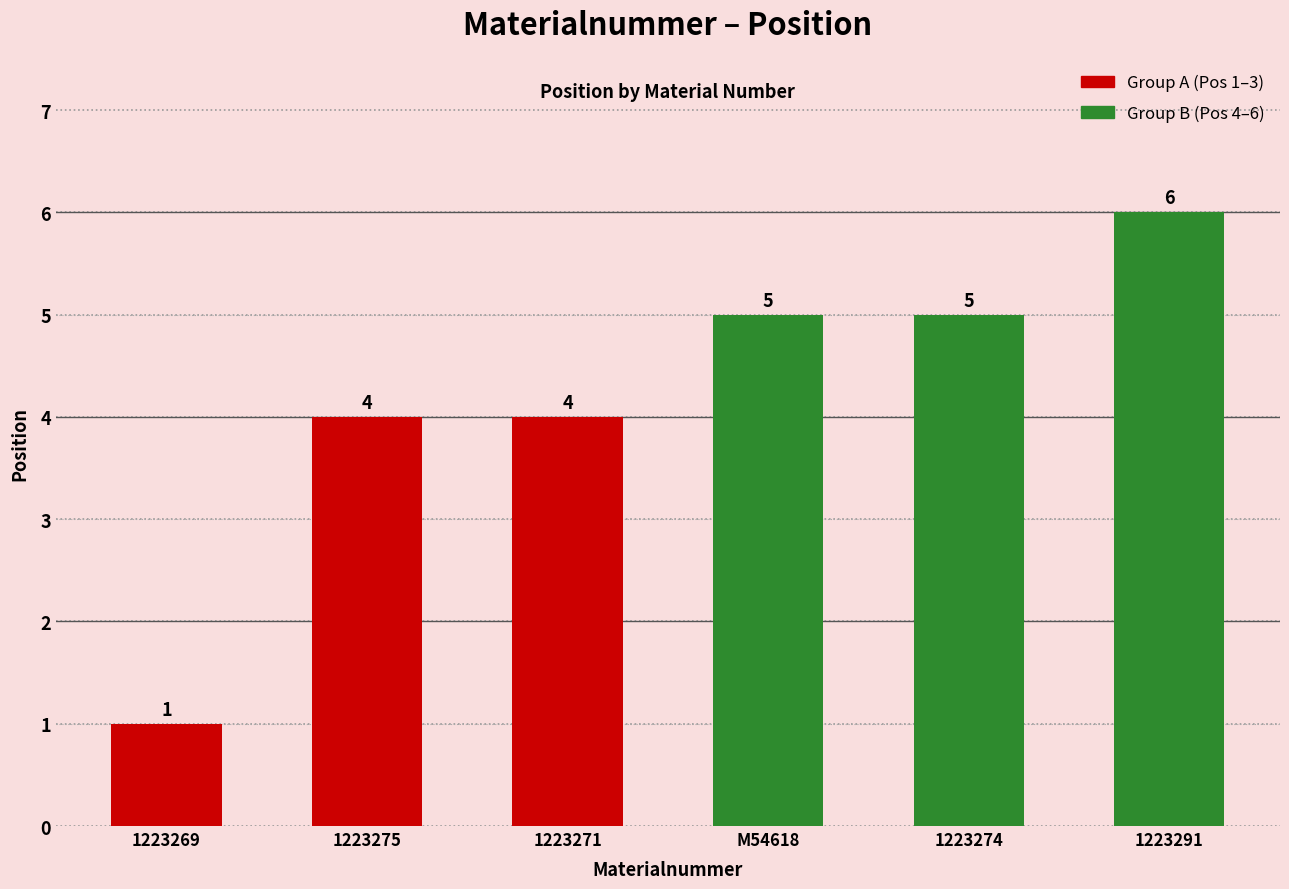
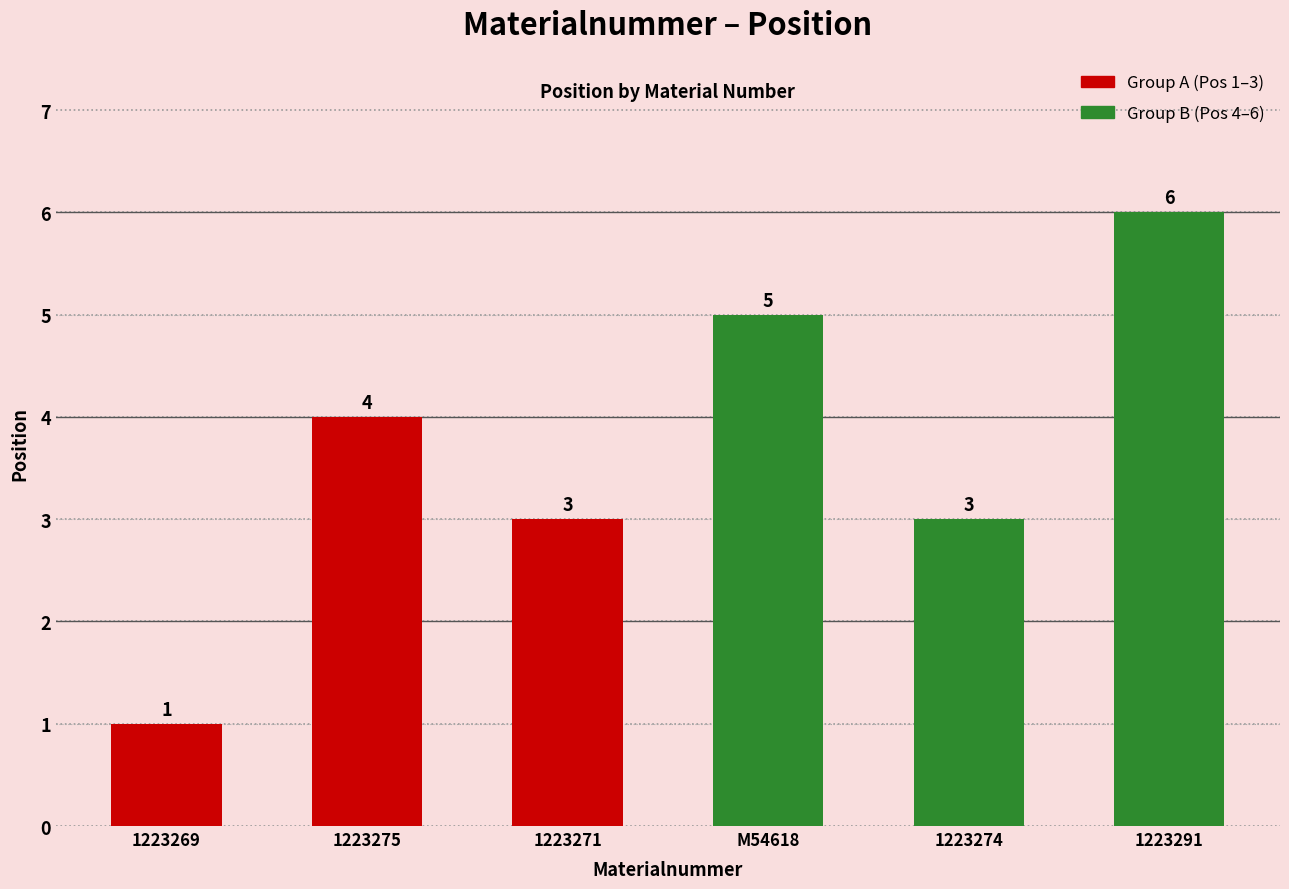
  {
    "1223269": 1,
    "1223275": 4,
-   "1223271": 4,
+   "1223271": 3,
    "M54618": 5,
-   "1223274": 5,
+   "1223274": 3,
    "1223291": 6
  }
